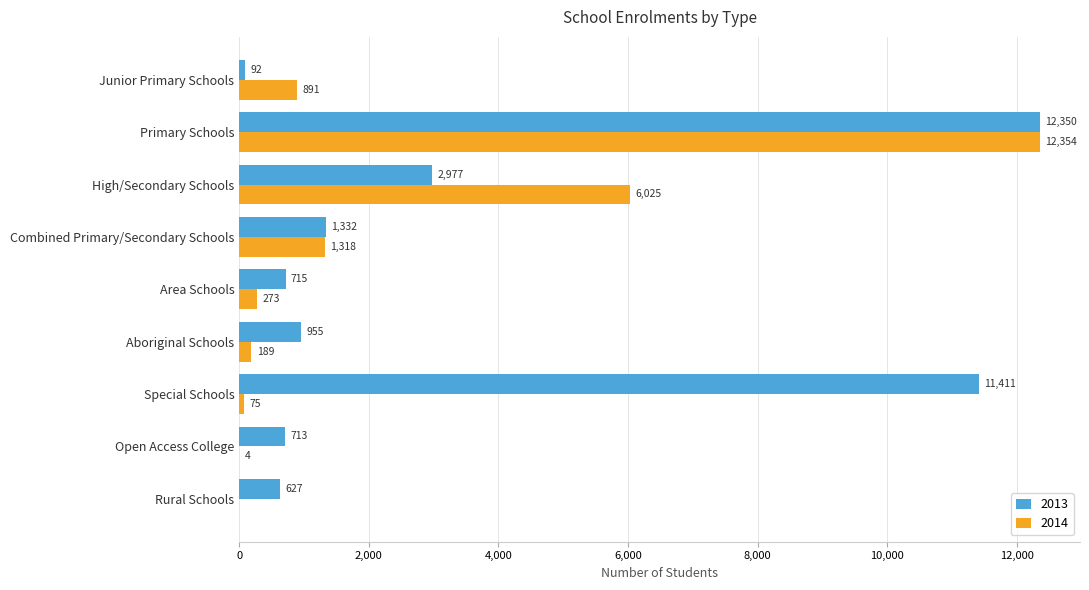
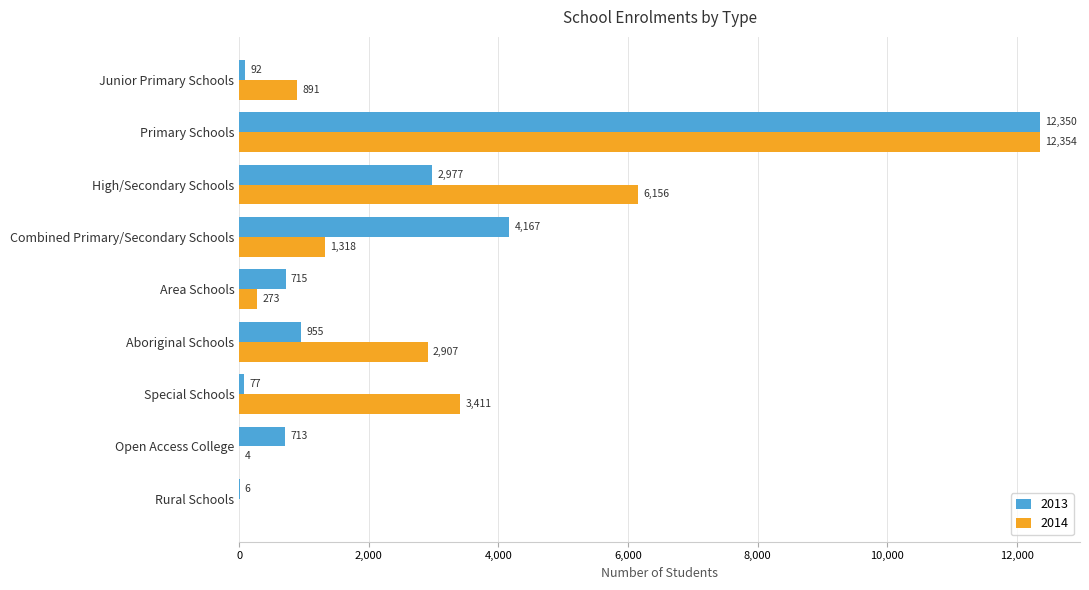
  {
    "2013": {
      "Junior Primary Schools": "92",
      "Primary Schools": "12,350",
      "High/Secondary Schools": "2,977",
-     "Combined Primary/Secondary Schools": "1,332",
+     "Combined Primary/Secondary Schools": "4,167",
      "Area Schools": "715",
      "Aboriginal Schools": "955",
-     "Special Schools": "11,411",
+     "Special Schools": "77",
      "Open Access College": "713",
-     "Rural Schools": "627"
+     "Rural Schools": "6"
    },
    "2014": {
      "Junior Primary Schools": "891",
      "Primary Schools": "12,354",
-     "High/Secondary Schools": "6,025",
+     "High/Secondary Schools": "6,156",
      "Combined Primary/Secondary Schools": "1,318",
      "Area Schools": "273",
-     "Aboriginal Schools": "189",
-     "Special Schools": "75",
+     "Aboriginal Schools": "2,907",
+     "Special Schools": "3,411",
      "Open Access College": "4"
    }
  }
